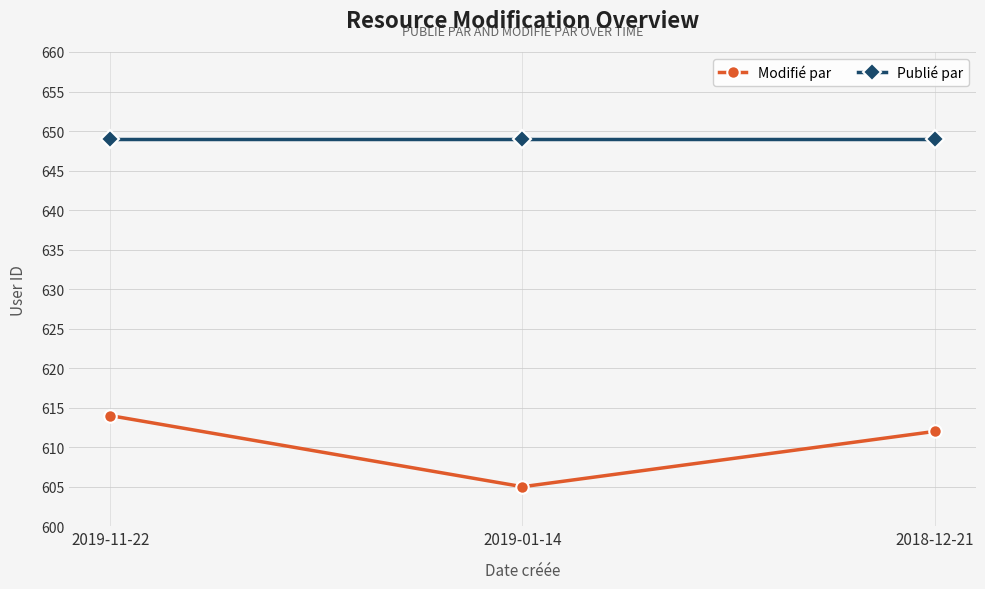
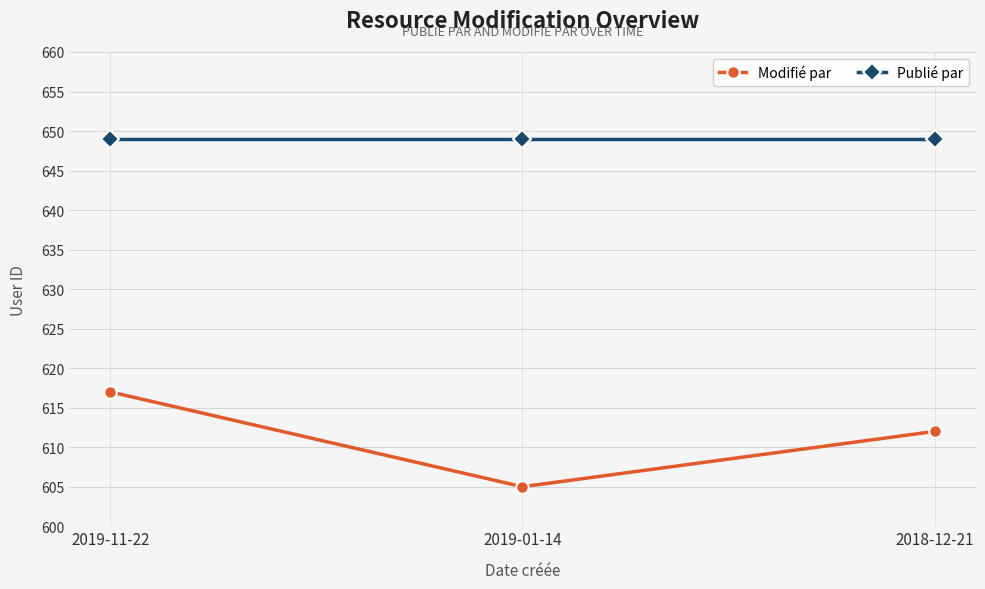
  {
    "Modifié par": {
-     "2019-11-22": 614,
+     "2019-11-22": 617,
      "2019-01-14": 605,
      "2018-12-21": 612
    },
    "Publié par": {
      "2019-11-22": 649,
      "2019-01-14": 649,
      "2018-12-21": 649
    }
  }
